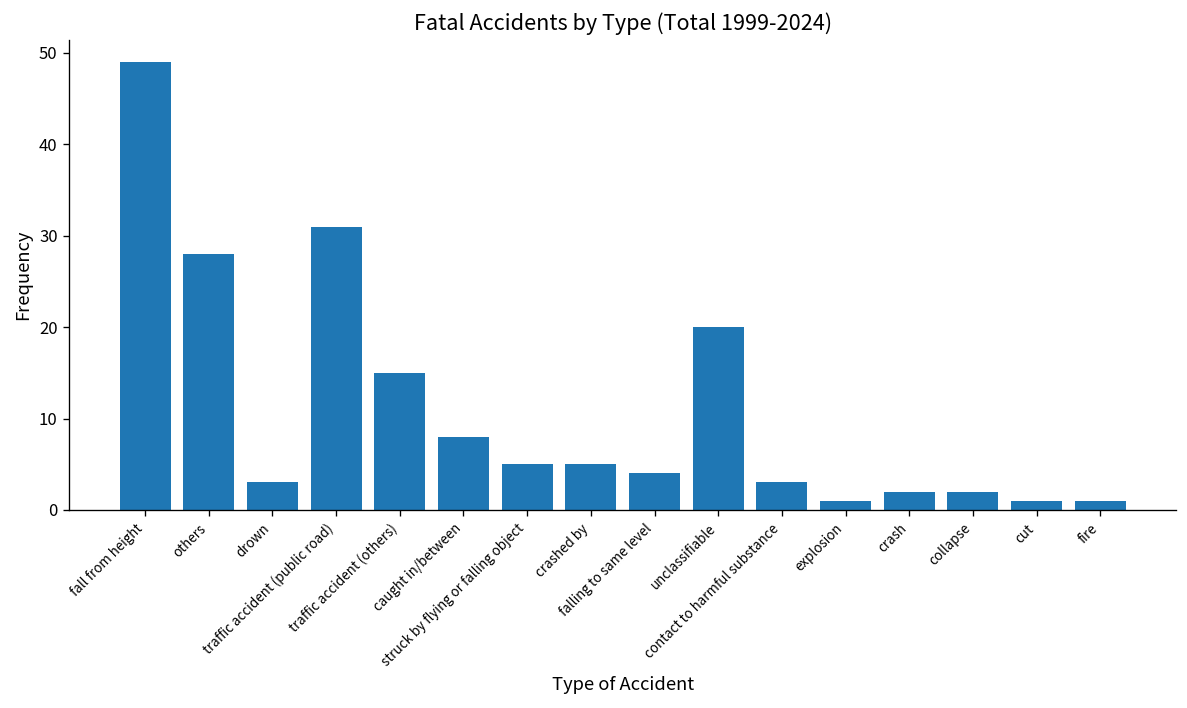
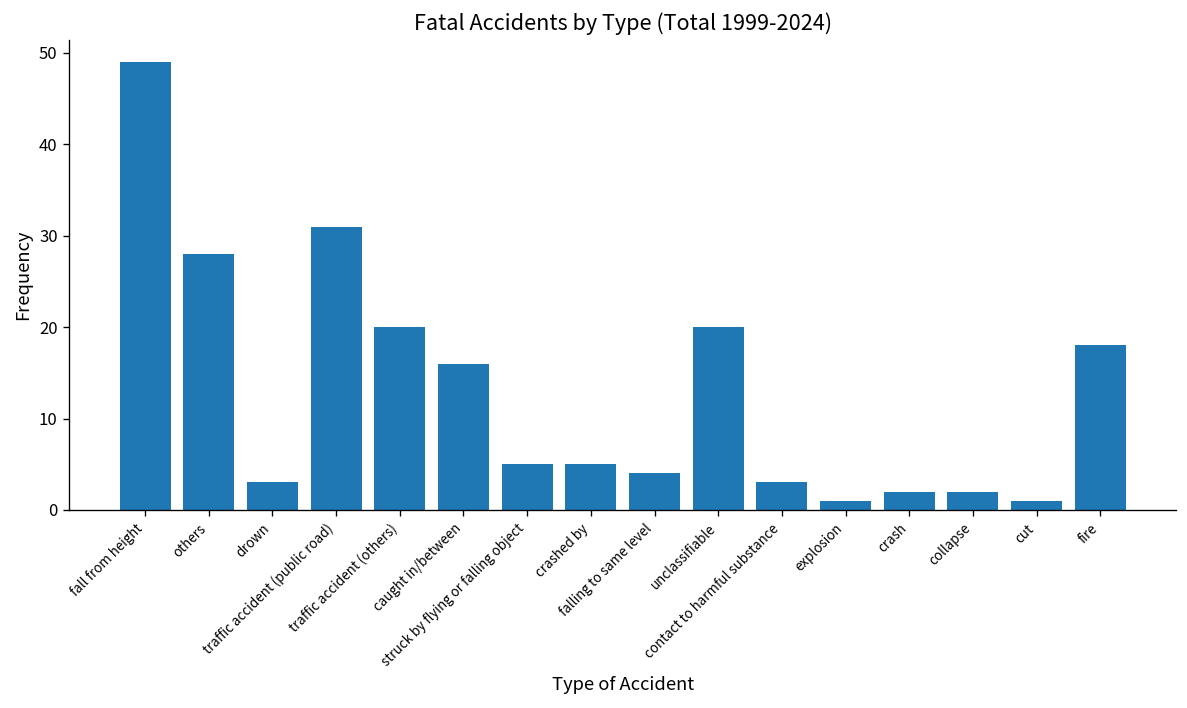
  {
    "fall from height": 49,
    "others": 28,
    "drown": 3,
    "traffic accident (public road)": 31,
-   "traffic accident (others)": 15,
-   "caught in/between": 8,
+   "traffic accident (others)": 20,
+   "caught in/between": 16,
    "struck by flying or falling object": 5,
    "crashed by": 5,
    "falling to same level": 4,
    "unclassifiable": 20,
    "contact to harmful substance": 3,
    "explosion": 1,
    "crash": 2,
    "collapse": 2,
    "cut": 1,
-   "fire": 1
+   "fire": 18
  }
